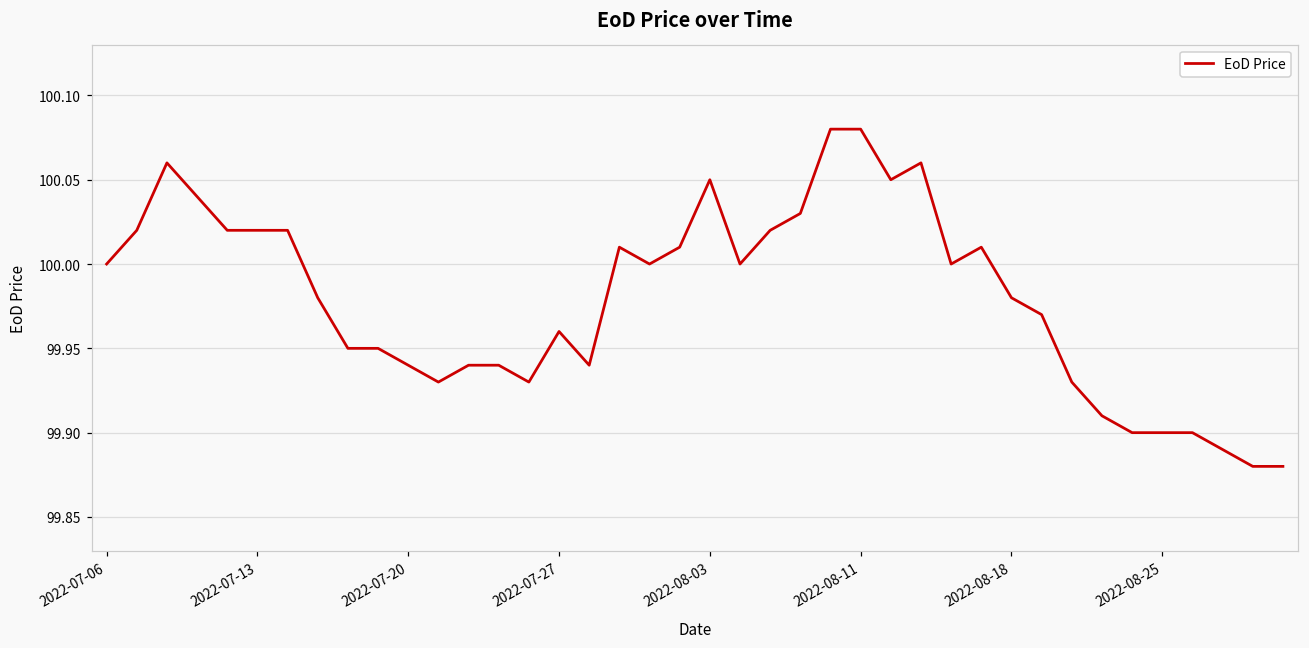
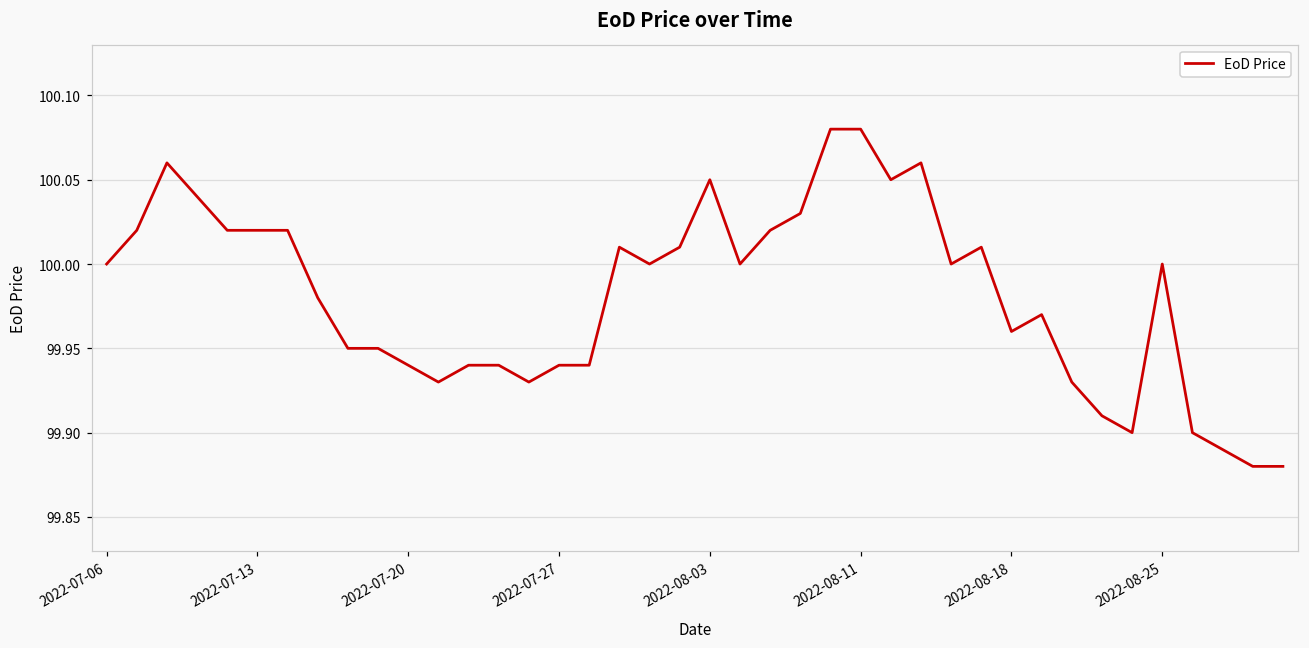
  {
    "2022-07-06": 100.00,
    "2022-07-13": 100.02,
    "2022-07-20": 99.94,
-   "2022-07-27": 99.96,
+   "2022-07-27": 99.94,
    "2022-08-03": 100.05,
    "2022-08-11": 100.08,
-   "2022-08-18": 99.98,
-   "2022-08-25": 99.9
+   "2022-08-18": 99.96,
+   "2022-08-25": 100.0
  }
